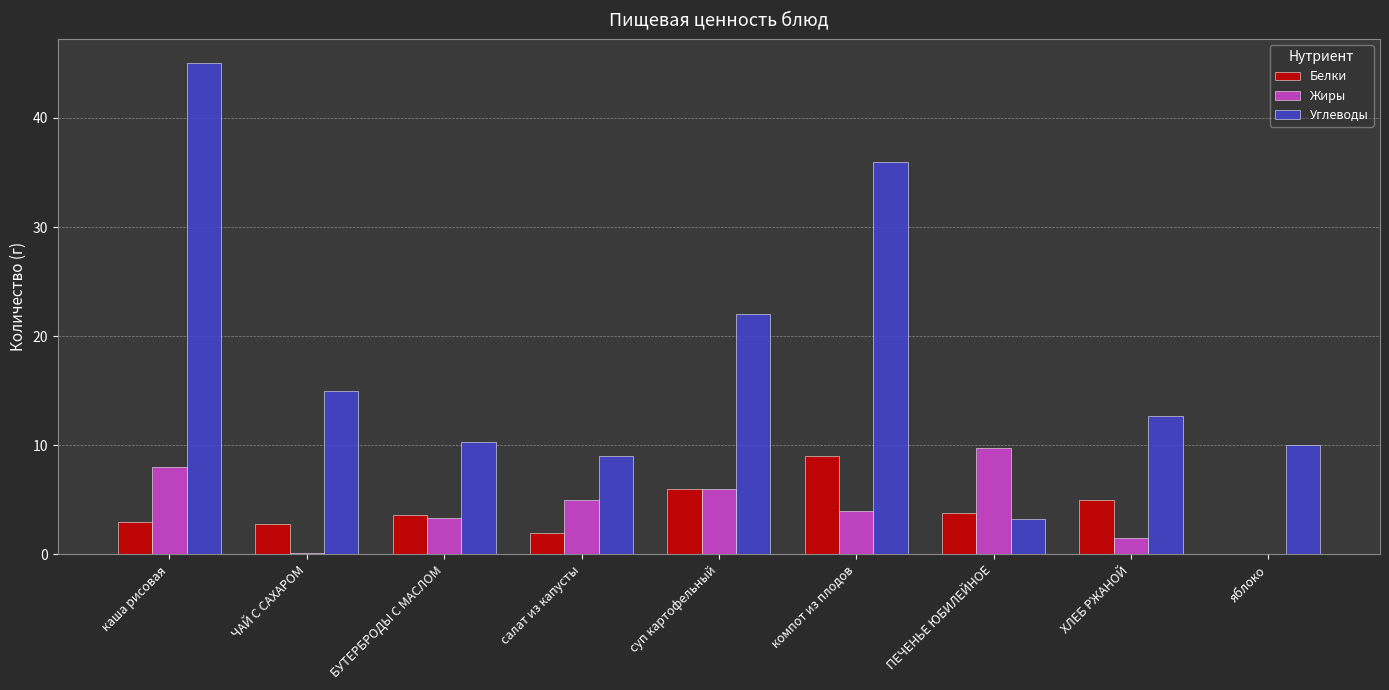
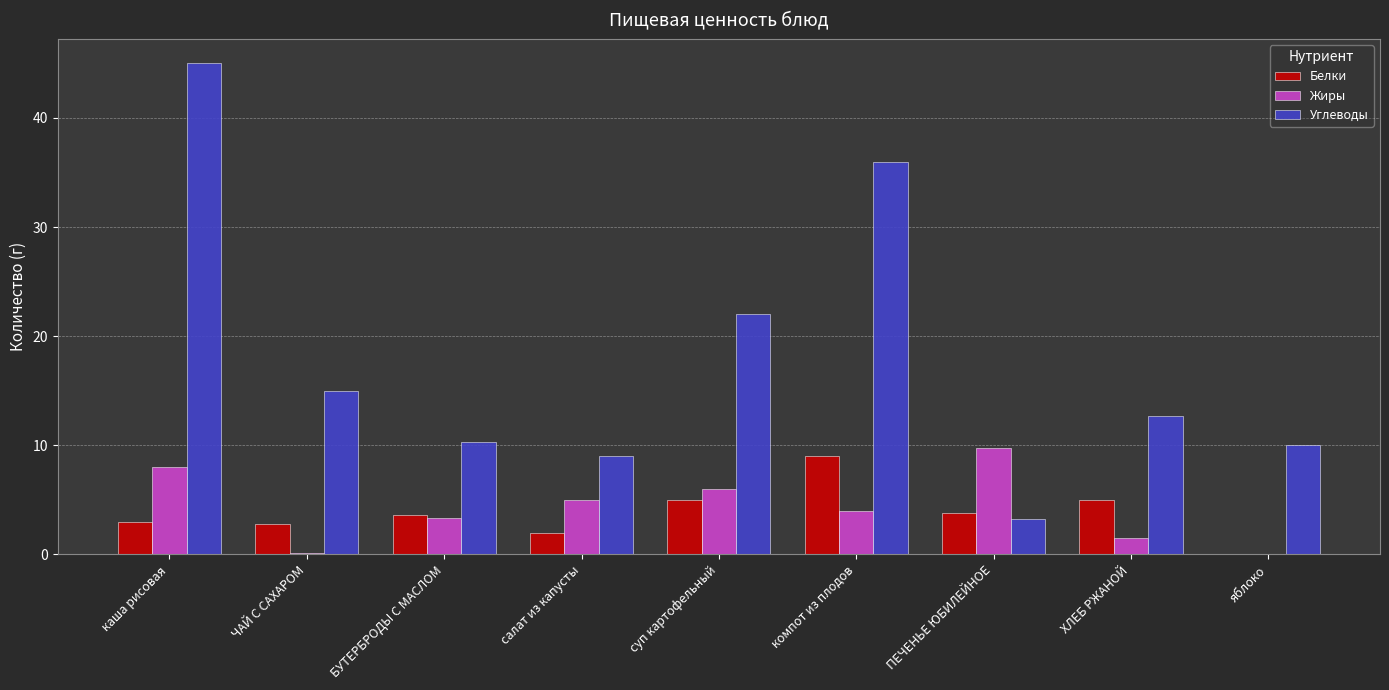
  {
    "Белки": {
      "каша рисовая": 3,
      "ЧАЙ С САХАРОМ": 3,
      "БУТЕРБРОДЫ С МАСЛОМ": 3.6,
      "салат из капусты": 2,
-     "суп картофельный": 6,
+     "суп картофельный": 5,
      "компот из плодов": 9,
      "ПЕЧЕНЬЕ ЮБИЛЕЙНОЕ": 4,
      "ХЛЕБ РЖАНОЙ": 5,
      "яблоко": 0
    },
    "Жиры": {
      "каша рисовая": 8,
      "БУТЕРБРОДЫ С МАСЛОМ": 3.3,
      "салат из капусты": 5,
      "суп картофельный": 6,
      "компот из плодов": 4,
      "ПЕЧЕНЬЕ ЮБИЛЕЙНОЕ": 9.8,
      "ХЛЕБ РЖАНОЙ": 1.5,
      "яблоко": 0
    },
    "Углеводы": {
      "каша рисовая": 45,
      "ЧАЙ С САХАРОМ": 15,
      "БУТЕРБРОДЫ С МАСЛОМ": 10.3,
      "салат из капусты": 9,
      "суп картофельный": 22,
      "компот из плодов": 36,
      "ПЕЧЕНЬЕ ЮБИЛЕЙНОЕ": 3.3,
      "ХЛЕБ РЖАНОЙ": 12.7,
      "яблоко": 10
    }
  }
